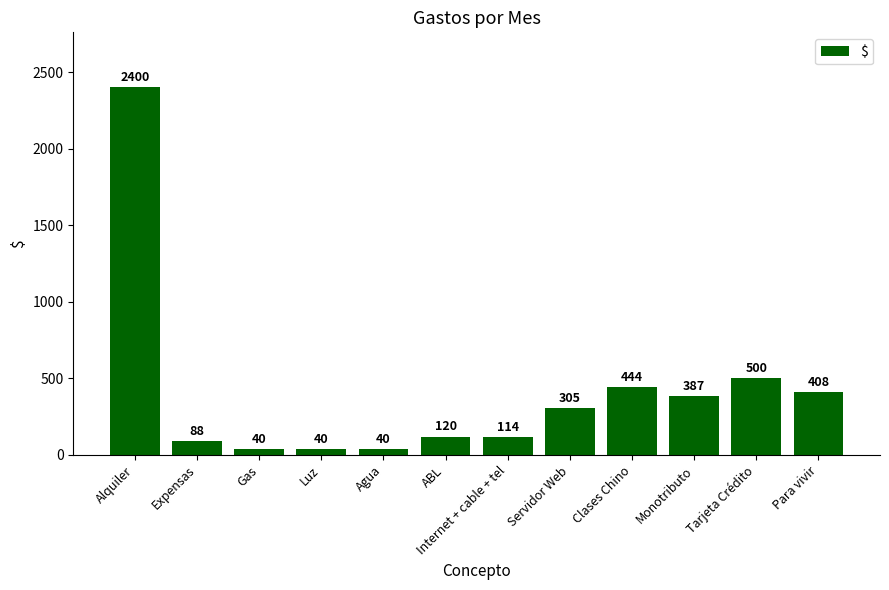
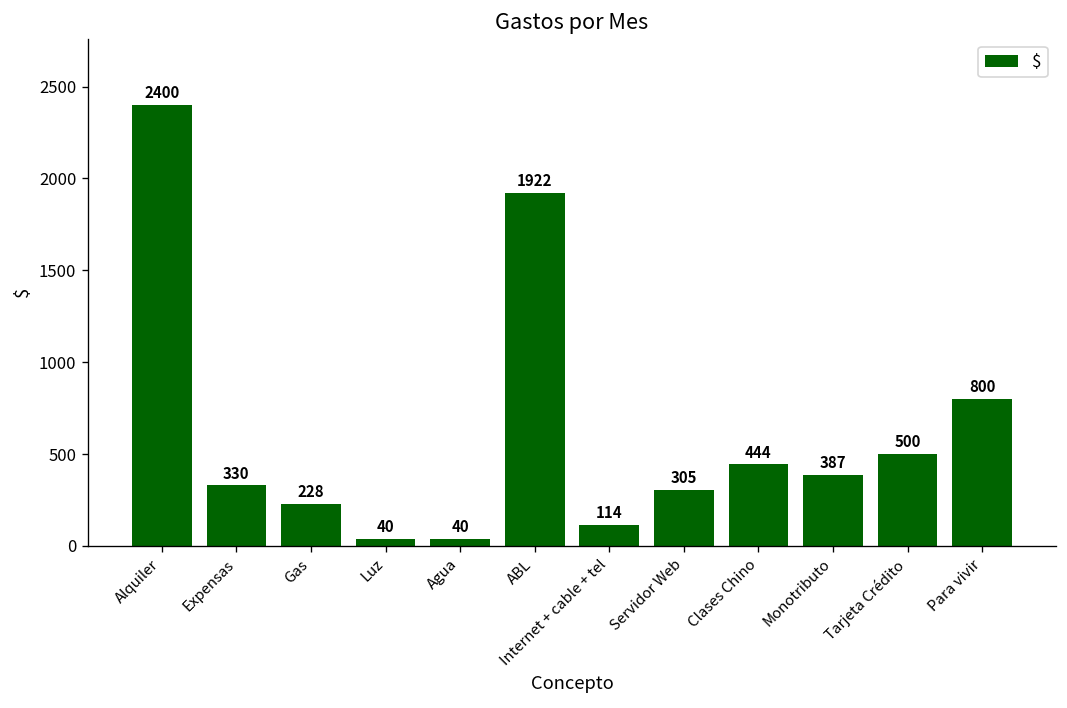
  {
    "Alquiler": 2400,
-   "Expensas": 88,
-   "Gas": 40,
+   "Expensas": 330,
+   "Gas": 228,
    "Luz": 40,
    "Agua": 40,
-   "ABL": 120,
+   "ABL": 1922,
    "Internet + cable + tel": 114,
    "Servidor Web": 305,
    "Clases Chino": 444,
    "Monotributo": 387,
    "Tarjeta Crédito": 500,
-   "Para vivir": 408
+   "Para vivir": 800
  }
